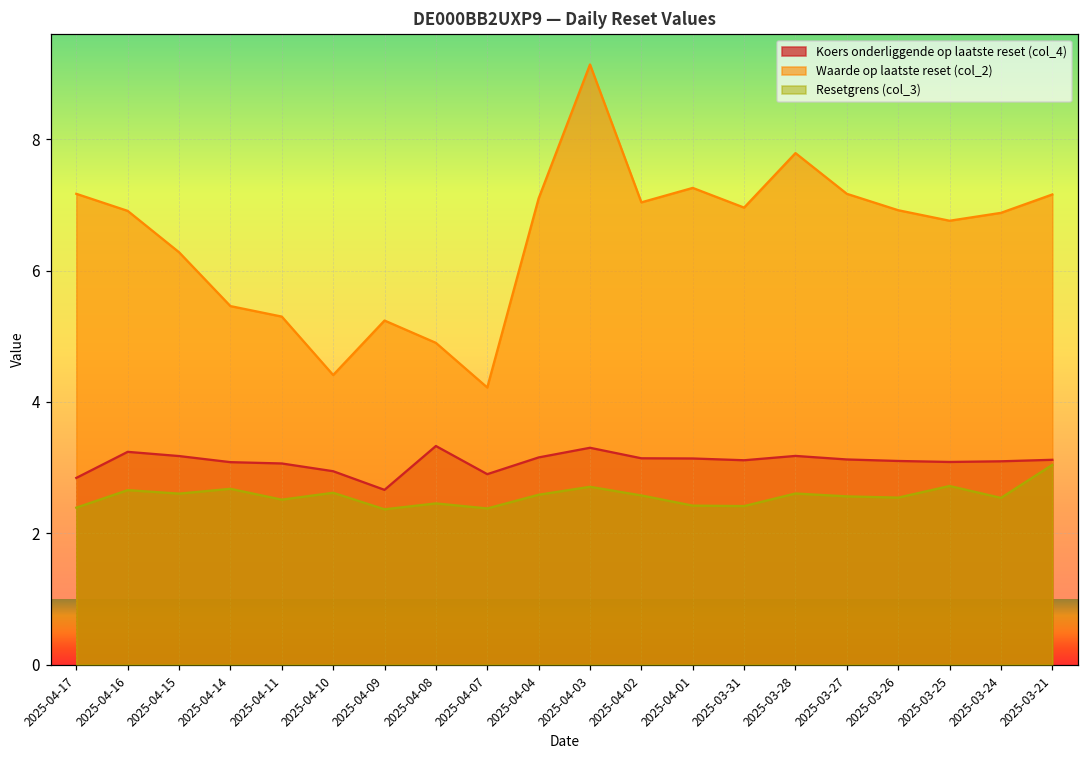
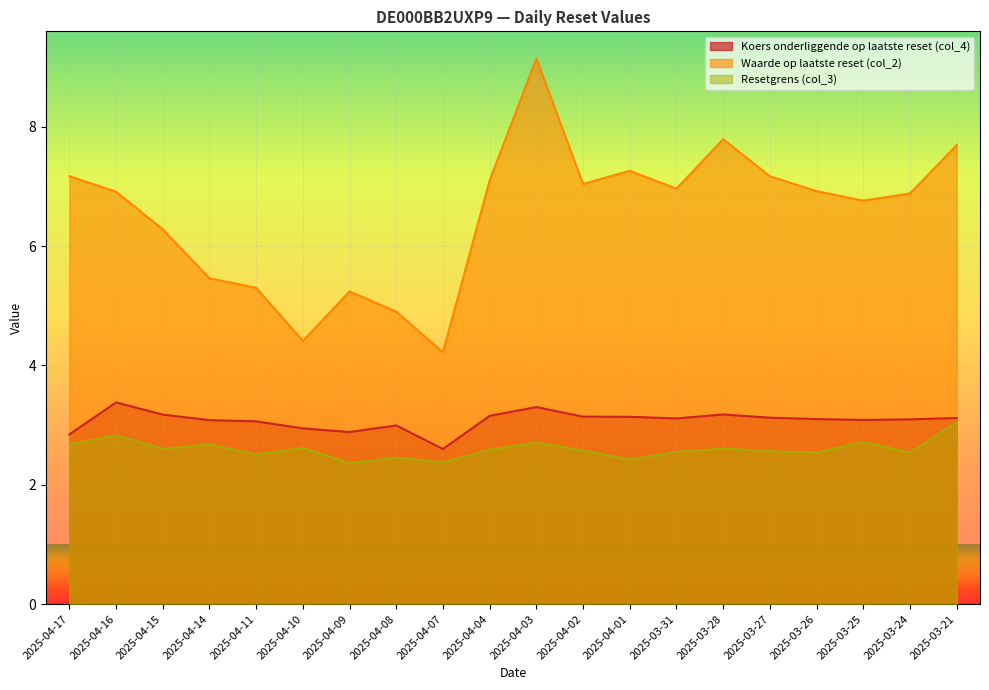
  {
    "Koers onderliggende op laatste reset (col_4)": {
      "2025-04-17": 2.8,
-     "2025-04-16": 3.2,
+     "2025-04-16": 3.4,
      "2025-04-15": 3.2,
      "2025-04-14": 3.1,
      "2025-04-11": 3.1,
      "2025-04-10": 2.9,
-     "2025-04-09": 2.7,
-     "2025-04-08": 3.3,
-     "2025-04-07": 2.9,
+     "2025-04-09": 2.9,
+     "2025-04-08": 3.0,
+     "2025-04-07": 2.6,
      "2025-04-04": 3.2,
      "2025-04-03": 3.3,
      "2025-04-02": 3.1,
      "2025-04-01": 3.1,
      "2025-03-31": 3.1,
      "2025-03-28": 3.2,
      "2025-03-27": 3.1,
      "2025-03-26": 3.1,
      "2025-03-25": 3.1,
      "2025-03-24": 3.1,
      "2025-03-21": 3.1
    },
    "Waarde op laatste reset (col_2)": {
      "2025-04-17": 7.2,
      "2025-04-16": 6.9,
      "2025-04-15": 6.3,
      "2025-04-14": 5.5,
      "2025-04-11": 5.3,
      "2025-04-10": 4.4,
      "2025-04-09": 5.2,
      "2025-04-08": 4.9,
      "2025-04-07": 4.2,
      "2025-04-04": 7.1,
      "2025-04-03": 9.1,
      "2025-04-02": 7.0,
      "2025-04-01": 7.3,
      "2025-03-31": 7.0,
      "2025-03-28": 7.8,
      "2025-03-27": 7.2,
      "2025-03-26": 6.9,
      "2025-03-25": 6.8,
      "2025-03-24": 6.9,
-     "2025-03-21": 7.2
+     "2025-03-21": 7.7
    },
    "Resetgrens (col_3)": {
-     "2025-04-17": 2.4,
-     "2025-04-16": 2.7,
+     "2025-04-17": 2.7,
+     "2025-04-16": 2.8,
      "2025-04-15": 2.6,
      "2025-04-14": 2.7,
      "2025-04-11": 2.5,
      "2025-04-10": 2.6,
      "2025-04-09": 2.4,
      "2025-04-08": 2.5,
      "2025-04-07": 2.4,
      "2025-04-04": 2.6,
      "2025-04-03": 2.7,
      "2025-04-02": 2.6,
      "2025-04-01": 2.4,
-     "2025-03-31": 2.4,
+     "2025-03-31": 2.6,
      "2025-03-28": 2.6,
      "2025-03-27": 2.6,
      "2025-03-26": 2.5,
      "2025-03-25": 2.7,
      "2025-03-24": 2.5,
      "2025-03-21": 3.0
    }
  }
